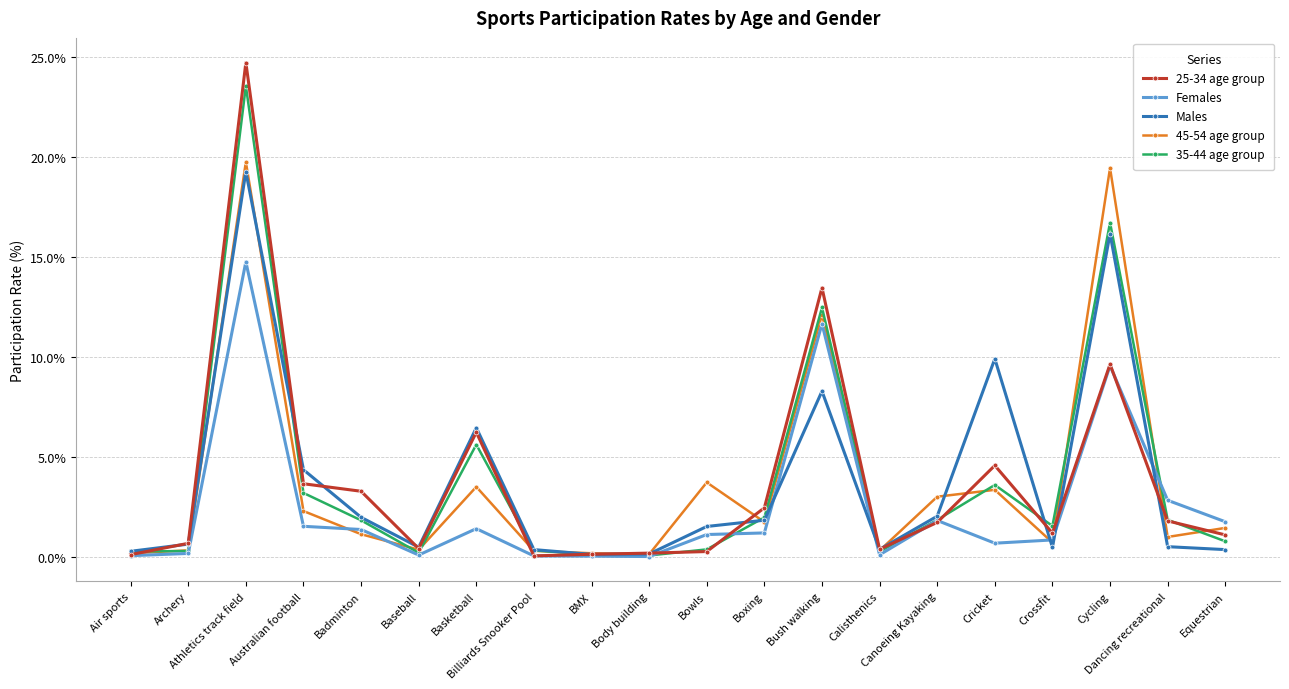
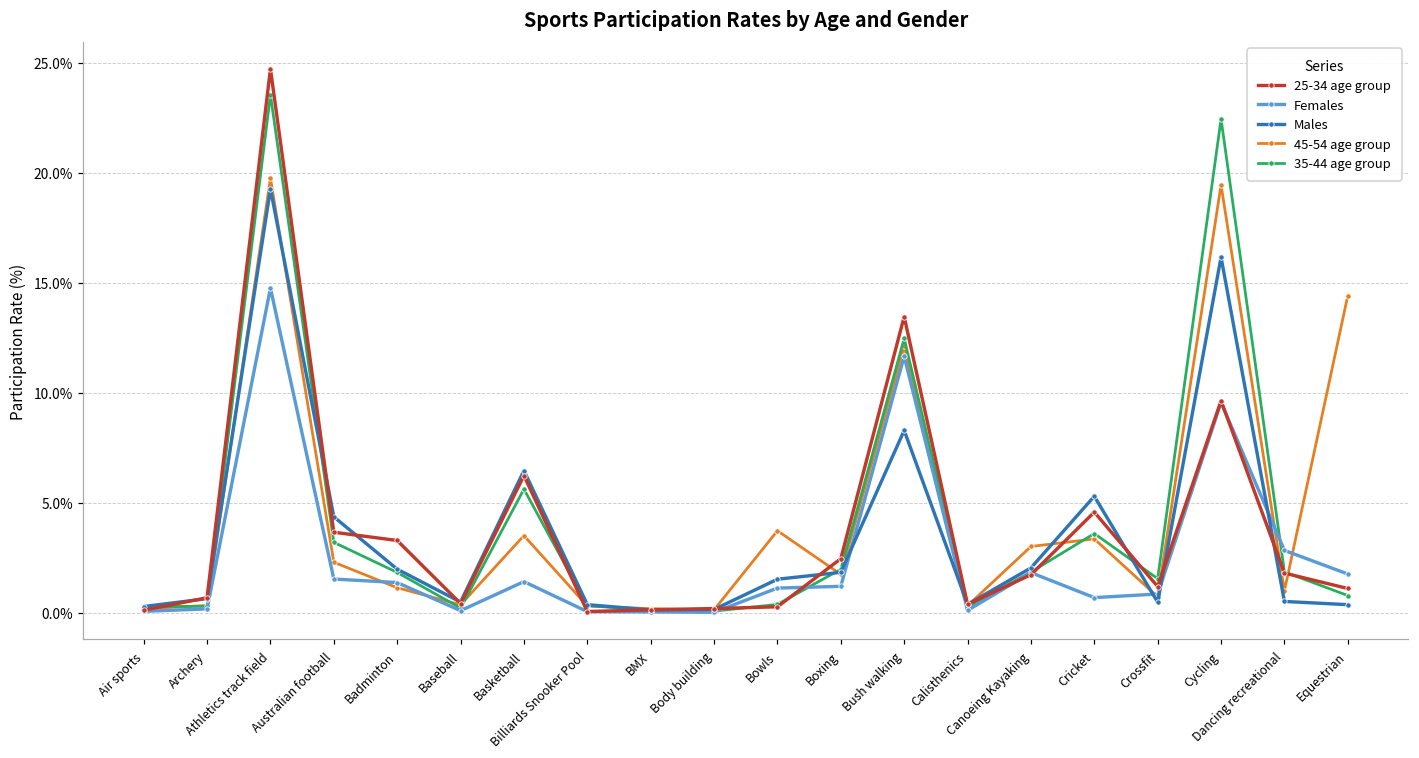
  {
    "25-34 age group": {
      "Athletics track field": "24.7%",
      "Australian football": "3.7%",
      "Badminton": "3.3%",
      "Basketball": "6.2%",
      "Boxing": "2.5%",
      "Bush walking": "13.5%",
      "Cricket": "4.6%",
      "Crossfit": "1.2%",
      "Equestrian": "1.1%"
    },
    "Females": {
      "Athletics track field": "14.8%",
      "Australian football": "1.5%",
      "Badminton": "1.4%",
      "Basketball": "1.4%",
      "Bowls": "1.1%",
      "Boxing": "1.2%",
      "Bush walking": "11.7%",
      "Calisthenics": "0.1%",
      "Cricket": "0.7%",
      "Crossfit": "0.8%",
      "Dancing recreational": "2.8%",
      "Equestrian": "1.8%"
    },
    "Males": {
      "Athletics track field": "19.3%",
      "Australian football": "4.4%",
      "Badminton": "2.0%",
      "Basketball": "6.5%",
      "Bowls": "1.5%",
      "Bush walking": "8.3%",
      "Canoeing Kayaking": "2.0%",
-     "Cricket": "9.9%",
+     "Cricket": "5.3%",
      "Crossfit": "0.5%",
      "Cycling": "16.2%",
      "Dancing recreational": "0.5%",
      "Equestrian": "0.4%"
    },
    "45-54 age group": {
      "Athletics track field": "19.7%",
      "Australian football": "2.3%",
      "Badminton": "1.1%",
      "Basketball": "3.5%",
      "Bowls": "3.7%",
      "Bush walking": "12.1%",
      "Canoeing Kayaking": "3.0%",
      "Cricket": "3.4%",
      "Crossfit": "0.7%",
      "Cycling": "19.4%",
      "Dancing recreational": "1.0%",
-     "Equestrian": "1.5%"
+     "Equestrian": "14.4%"
    },
    "35-44 age group": {
      "Athletics track field": "23.5%",
      "Australian football": "3.2%",
      "Badminton": "1.8%",
      "Basketball": "5.6%",
      "Boxing": "2.0%",
      "Bush walking": "12.5%",
      "Cricket": "3.6%",
      "Crossfit": "1.5%",
-     "Cycling": "16.7%",
+     "Cycling": "22.4%",
      "Equestrian": "0.8%"
    }
  }
